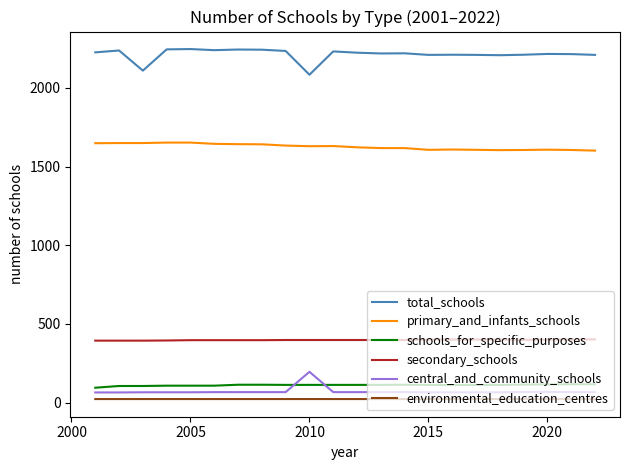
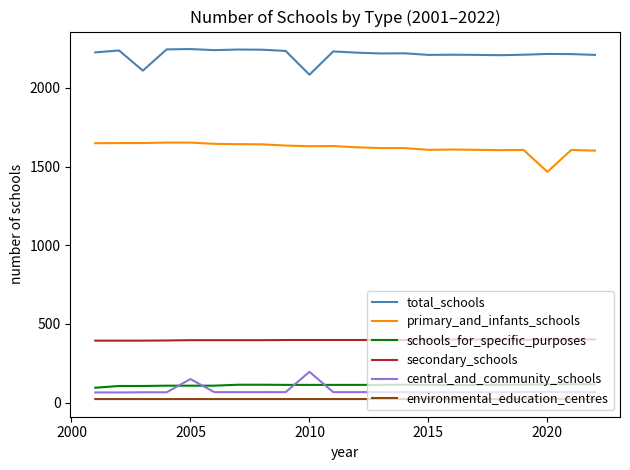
  {
    "total_schools": {
      "2005": 2250,
      "2010": 2080,
      "2015": 2210,
      "2020": 2220
    },
    "primary_and_infants_schools": {
      "2005": 1650,
      "2010": 1630,
      "2015": 1610,
-     "2020": 1610
+     "2020": 1470
    },
    "schools_for_specific_purposes": {
      "2005": 110,
      "2010": 110
    },
    "central_and_community_schools": {
-     "2005": 70,
+     "2005": 150,
      "2010": 200
    }
  }
